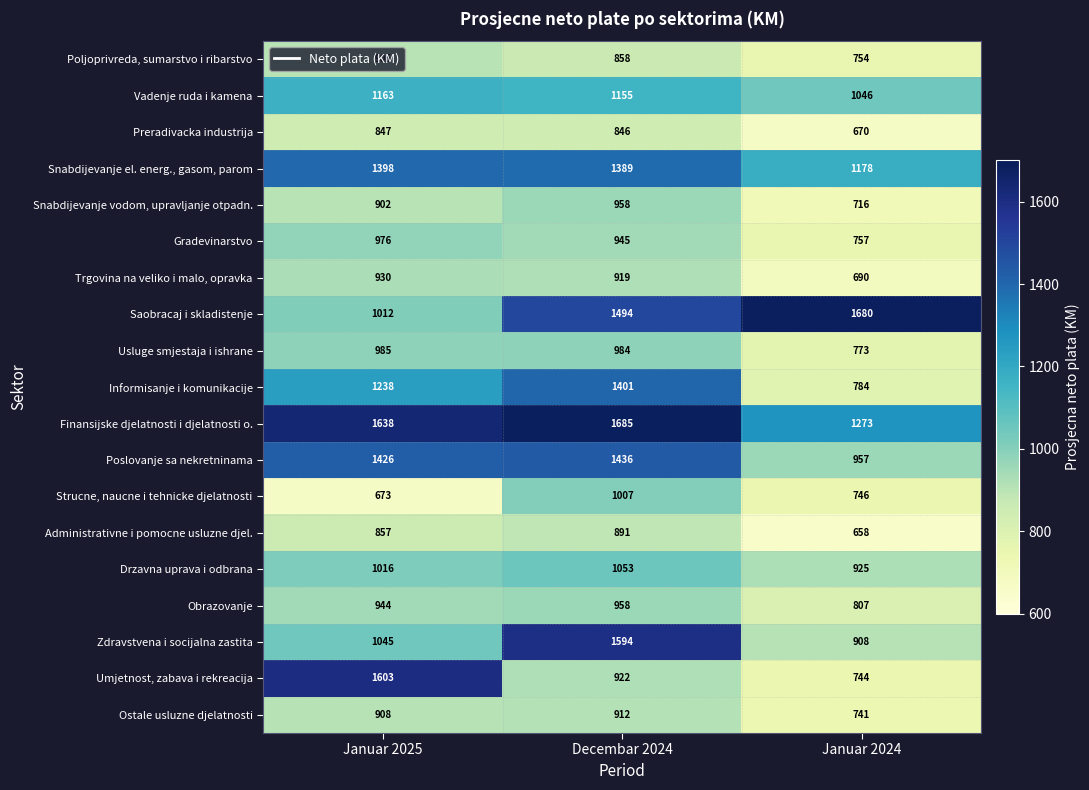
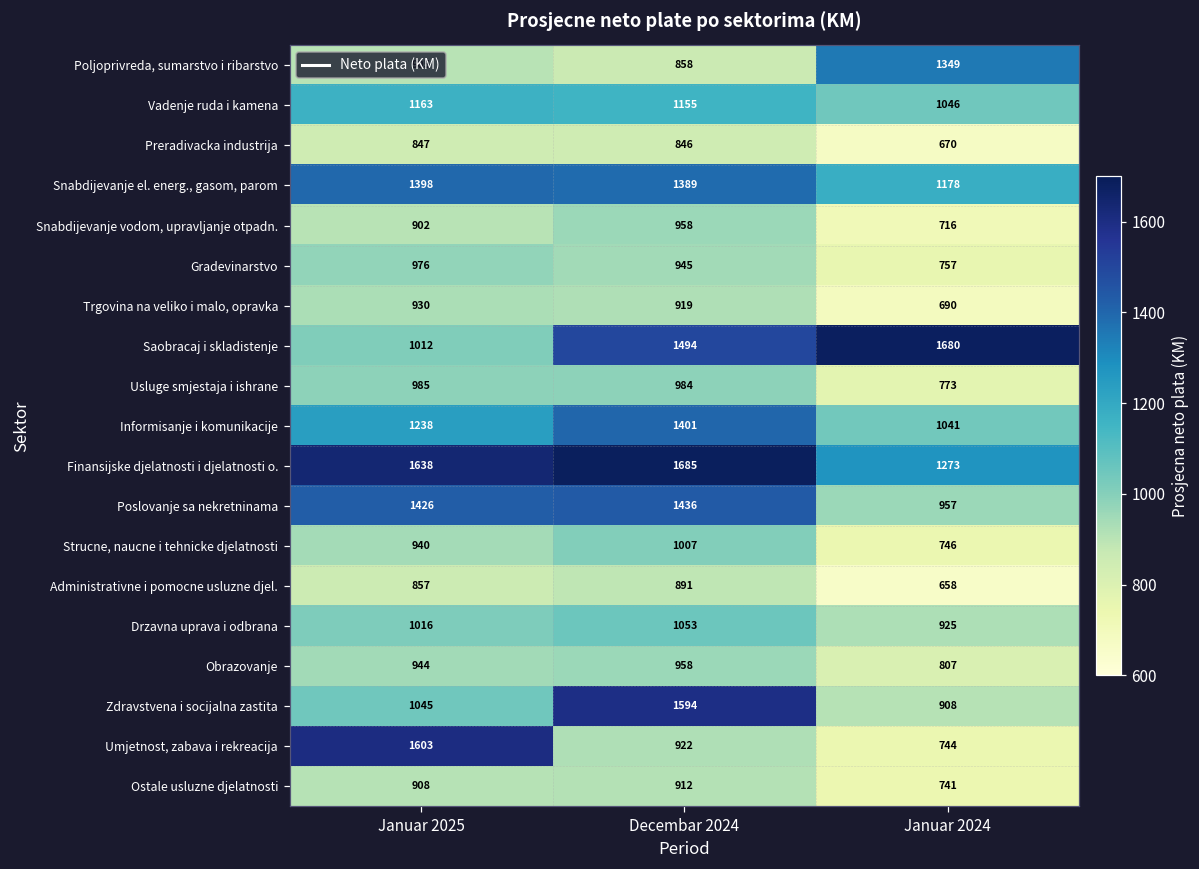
  {
    "Poljoprivreda, sumarstvo i ribarstvo": {
      "Decembar 2024": 858,
-     "Januar 2024": 754
+     "Januar 2024": 1349
    },
    "Vadenje ruda i kamena": {
      "Januar 2025": 1163,
      "Decembar 2024": 1155,
      "Januar 2024": 1046
    },
    "Preradivacka industrija": {
      "Januar 2025": 847,
      "Decembar 2024": 846,
      "Januar 2024": 670
    },
    "Snabdijevanje el. energ., gasom, parom": {
      "Januar 2025": 1398,
      "Decembar 2024": 1389,
      "Januar 2024": 1178
    },
    "Snabdijevanje vodom, upravljanje otpadn.": {
      "Januar 2025": 902,
      "Decembar 2024": 958,
      "Januar 2024": 716
    },
    "Gradevinarstvo": {
      "Januar 2025": 976,
      "Decembar 2024": 945,
      "Januar 2024": 757
    },
    "Trgovina na veliko i malo, opravka": {
      "Januar 2025": 930,
      "Decembar 2024": 919,
      "Januar 2024": 690
    },
    "Saobracaj i skladistenje": {
      "Januar 2025": 1012,
      "Decembar 2024": 1494,
      "Januar 2024": 1680
    },
    "Usluge smjestaja i ishrane": {
      "Januar 2025": 985,
      "Decembar 2024": 984,
      "Januar 2024": 773
    },
    "Informisanje i komunikacije": {
      "Januar 2025": 1238,
      "Decembar 2024": 1401,
-     "Januar 2024": 784
+     "Januar 2024": 1041
    },
    "Finansijske djelatnosti i djelatnosti o.": {
      "Januar 2025": 1638,
      "Decembar 2024": 1685,
      "Januar 2024": 1273
    },
    "Poslovanje sa nekretninama": {
      "Januar 2025": 1426,
      "Decembar 2024": 1436,
      "Januar 2024": 957
    },
    "Strucne, naucne i tehnicke djelatnosti": {
-     "Januar 2025": 673,
+     "Januar 2025": 940,
      "Decembar 2024": 1007,
      "Januar 2024": 746
    },
    "Administrativne i pomocne usluzne djel.": {
      "Januar 2025": 857,
      "Decembar 2024": 891,
      "Januar 2024": 658
    },
    "Drzavna uprava i odbrana": {
      "Januar 2025": 1016,
      "Decembar 2024": 1053,
      "Januar 2024": 925
    },
    "Obrazovanje": {
      "Januar 2025": 944,
      "Decembar 2024": 958,
      "Januar 2024": 807
    },
    "Zdravstvena i socijalna zastita": {
      "Januar 2025": 1045,
      "Decembar 2024": 1594,
      "Januar 2024": 908
    },
    "Umjetnost, zabava i rekreacija": {
      "Januar 2025": 1603,
      "Decembar 2024": 922,
      "Januar 2024": 744
    },
    "Ostale usluzne djelatnosti": {
      "Januar 2025": 908,
      "Decembar 2024": 912,
      "Januar 2024": 741
    }
  }
